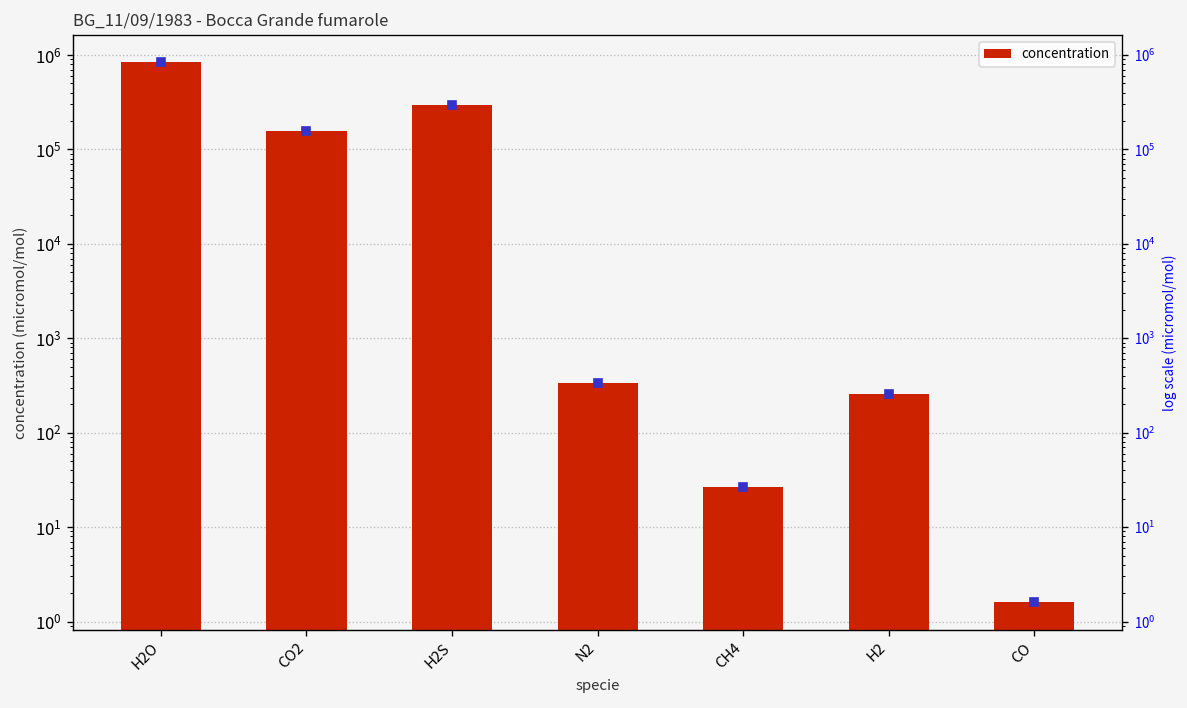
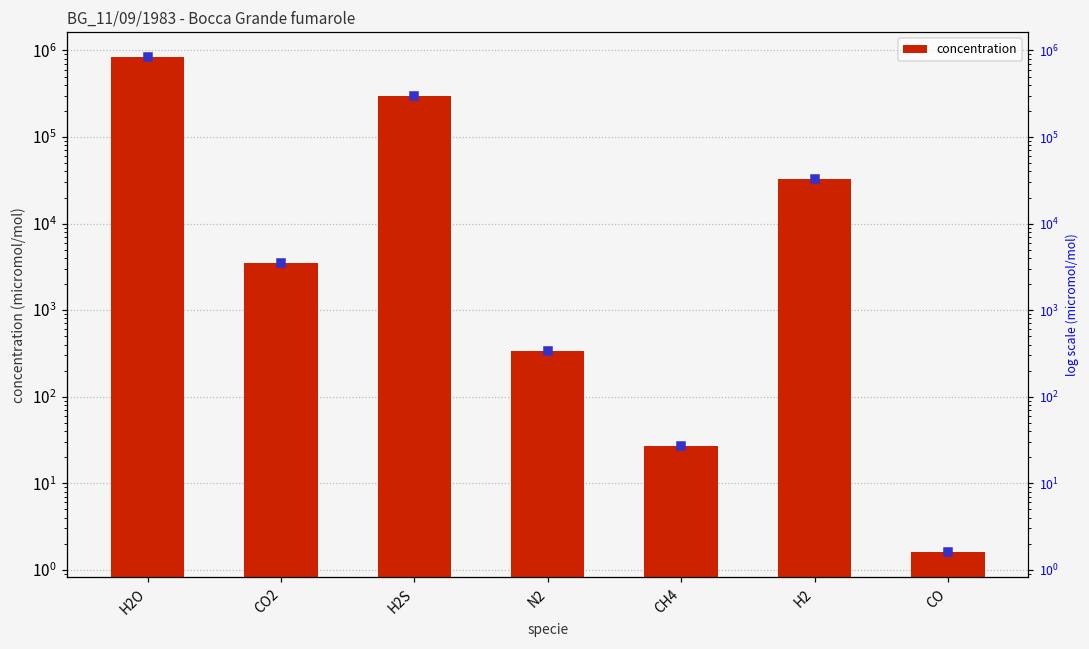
  {
    "concentration": {
      "H2O": 800000,
-     "CO2": 160000,
+     "CO2": 3000,
      "H2S": 290000,
      "N2": 340,
      "CH4": 27,
-     "H2": 260,
+     "H2": 33000,
      "CO": 1.6
    }
  }
